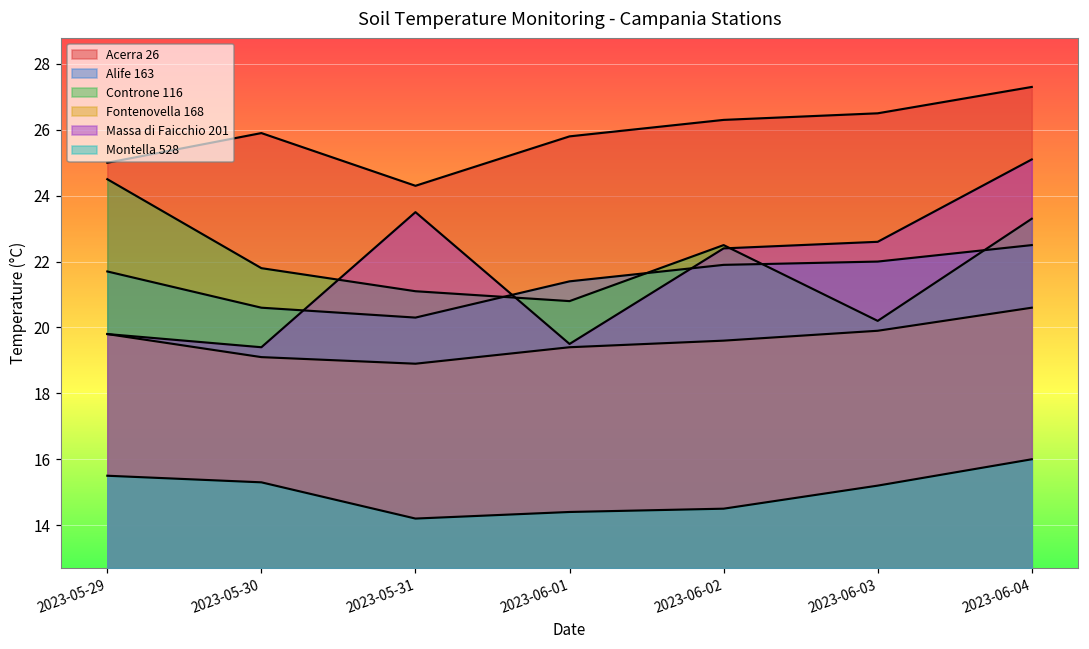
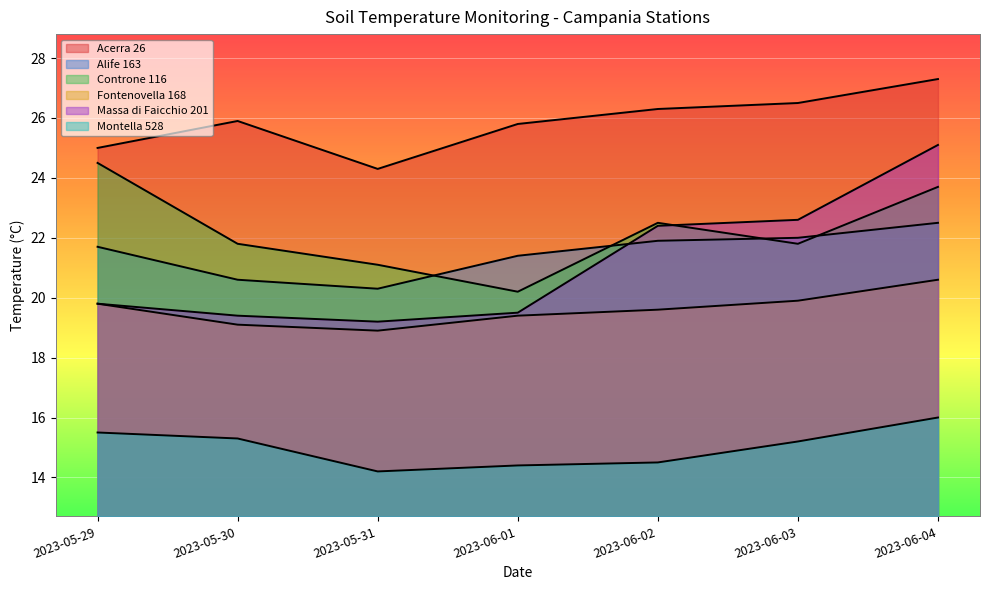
  {
    "Acerra 26": {
      "2023-05-29": 25.0,
      "2023-05-30": 25.9,
      "2023-05-31": 24.3,
      "2023-06-01": 25.8,
      "2023-06-02": 26.3,
      "2023-06-03": 26.5,
      "2023-06-04": 27.3
    },
    "Controne 116": {
      "2023-05-29": 24.5,
      "2023-05-30": 21.8,
      "2023-05-31": 21.1,
-     "2023-06-01": 20.8,
+     "2023-06-01": 20.2,
      "2023-06-02": 22.5,
-     "2023-06-03": 20.2,
-     "2023-06-04": 23.3
+     "2023-06-03": 21.8,
+     "2023-06-04": 23.7
    },
    "Fontenovella 168": {
      "2023-05-30": 19.1,
      "2023-05-31": 18.9,
      "2023-06-01": 19.4,
      "2023-06-02": 19.6,
      "2023-06-03": 19.9,
      "2023-06-04": 20.6
    },
    "Massa di Faicchio 201": {
      "2023-05-30": 19.4,
-     "2023-05-31": 23.5,
+     "2023-05-31": 19.2,
      "2023-06-01": 19.5,
      "2023-06-02": 22.4,
      "2023-06-03": 22.6,
      "2023-06-04": 25.1
    }
  }
